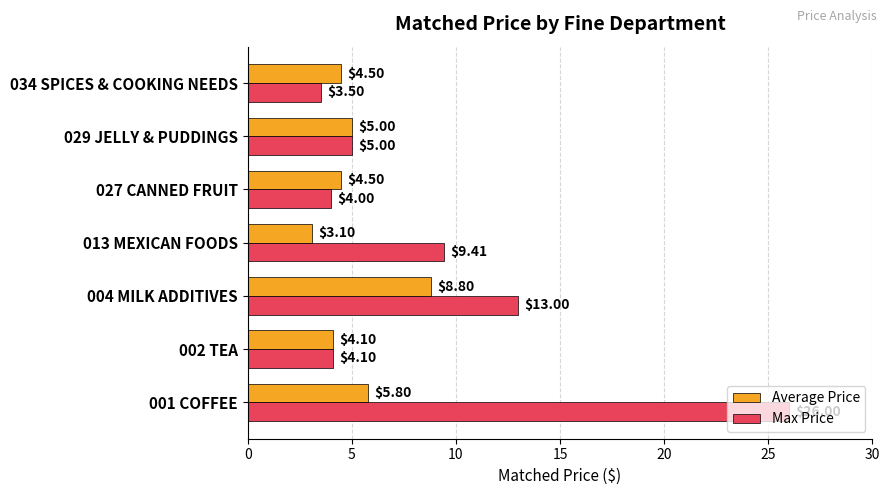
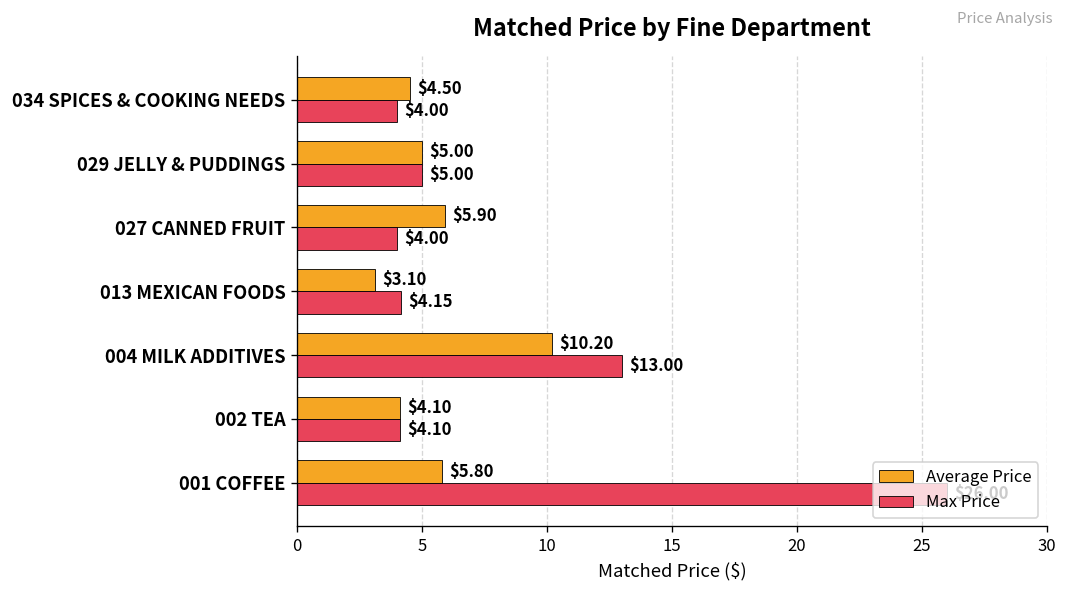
  {
    "Average Price": {
      "034 SPICES & COOKING NEEDS": "$4.50",
      "029 JELLY & PUDDINGS": "$5.00",
-     "027 CANNED FRUIT": "$4.50",
+     "027 CANNED FRUIT": "$5.90",
      "013 MEXICAN FOODS": "$3.10",
-     "004 MILK ADDITIVES": "$8.80",
+     "004 MILK ADDITIVES": "$10.20",
      "002 TEA": "$4.10",
      "001 COFFEE": "$5.80"
    },
    "Max Price": {
-     "034 SPICES & COOKING NEEDS": "$3.50",
+     "034 SPICES & COOKING NEEDS": "$4.00",
      "029 JELLY & PUDDINGS": "$5.00",
      "027 CANNED FRUIT": "$4.00",
-     "013 MEXICAN FOODS": "$9.41",
+     "013 MEXICAN FOODS": "$4.15",
      "004 MILK ADDITIVES": "$13.00",
      "002 TEA": "$4.10"
    }
  }
